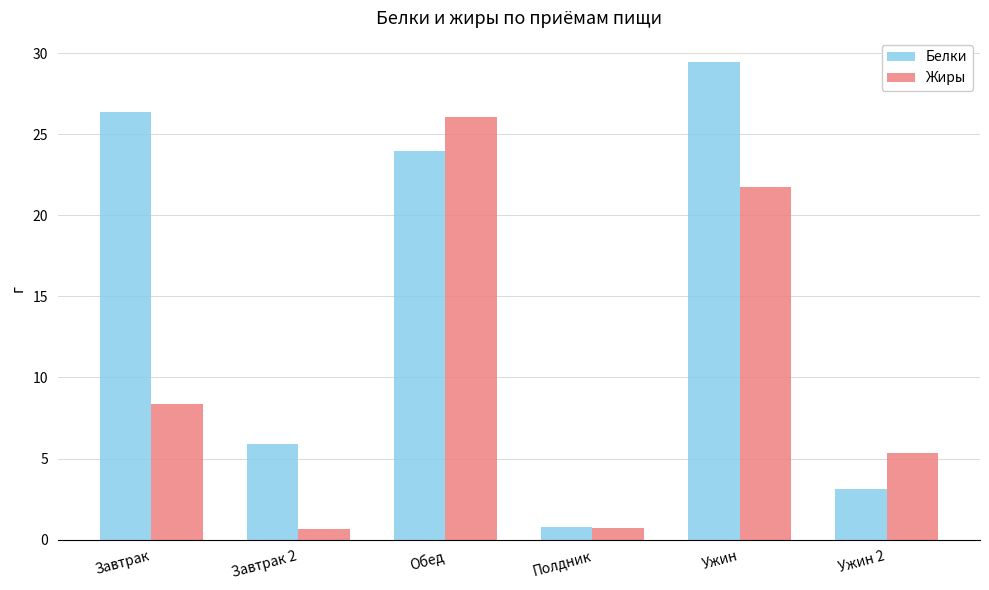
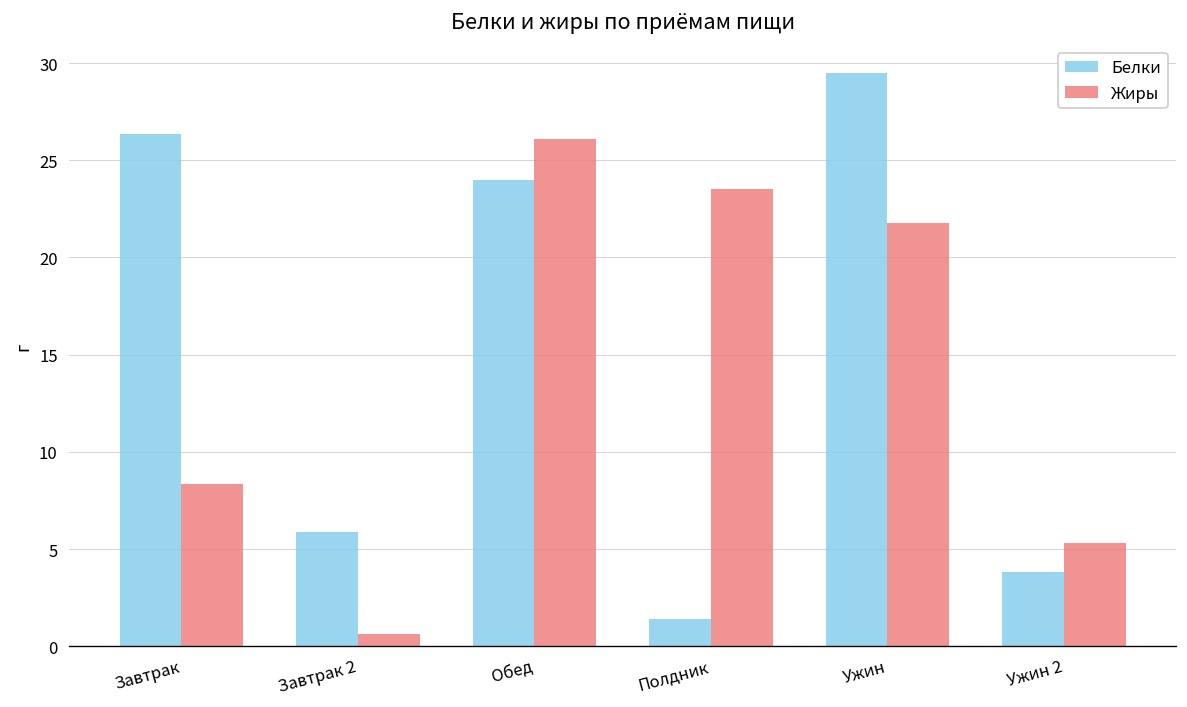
  {
    "Белки": {
      "Завтрак": 26.4,
      "Завтрак 2": 5.9,
      "Обед": 24.0,
-     "Полдник": 0.8,
+     "Полдник": 1.4,
      "Ужин": 29.5,
-     "Ужин 2": 3.1
+     "Ужин 2": 3.9
    },
    "Жиры": {
      "Завтрак": 8.3,
      "Завтрак 2": 0.6,
      "Обед": 26.1,
-     "Полдник": 0.7,
+     "Полдник": 23.5,
      "Ужин": 21.8,
      "Ужин 2": 5.3
    }
  }
